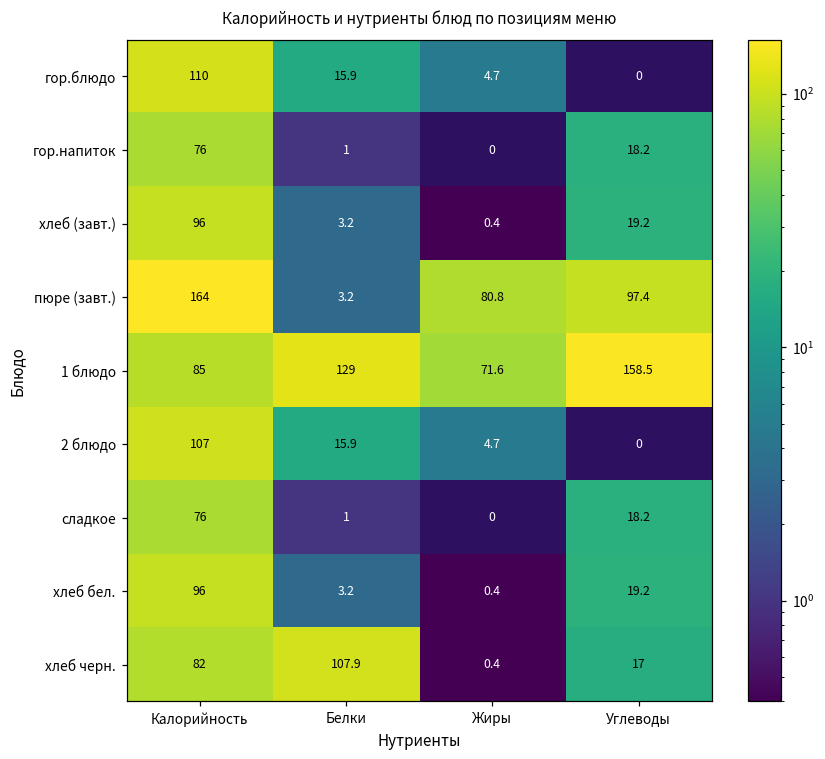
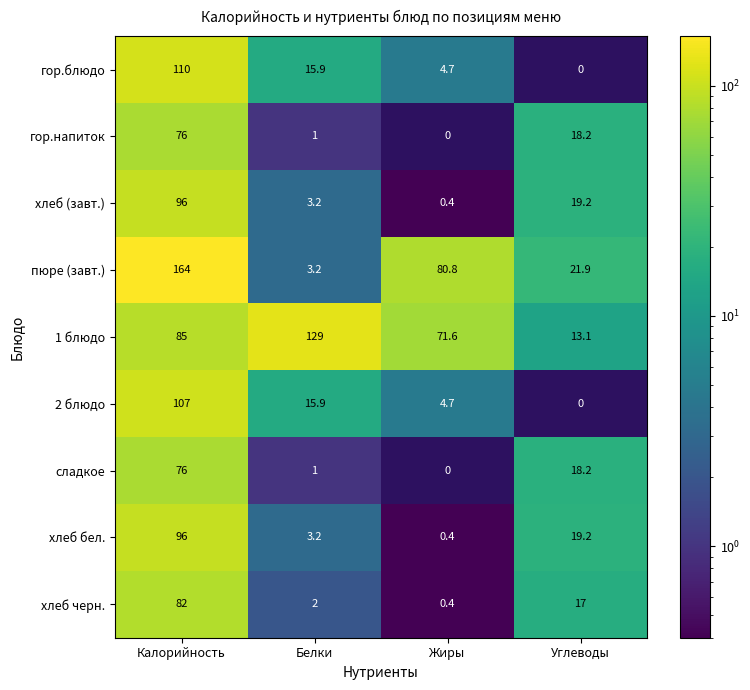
  {
    "гор.блюдо": {
      "Калорийность": 110,
      "Белки": 15.9,
      "Жиры": 4.7
    },
    "гор.напиток": {
      "Калорийность": 76,
      "Белки": 1,
      "Углеводы": 18.2
    },
    "хлеб (завт.)": {
      "Калорийность": 96,
      "Белки": 3.2,
      "Жиры": 0.4,
      "Углеводы": 19.2
    },
    "пюре (завт.)": {
      "Калорийность": 164,
      "Белки": 3.2,
      "Жиры": 80.8,
-     "Углеводы": 97.4
+     "Углеводы": 21.9
    },
    "1 блюдо": {
      "Калорийность": 85,
      "Белки": 129,
      "Жиры": 71.6,
-     "Углеводы": 158.5
+     "Углеводы": 13.1
    },
    "2 блюдо": {
      "Калорийность": 107,
      "Белки": 15.9,
      "Жиры": 4.7
    },
    "сладкое": {
      "Калорийность": 76,
      "Белки": 1,
      "Углеводы": 18.2
    },
    "хлеб бел.": {
      "Калорийность": 96,
      "Белки": 3.2,
      "Жиры": 0.4,
      "Углеводы": 19.2
    },
    "хлеб черн.": {
      "Калорийность": 82,
-     "Белки": 107.9,
+     "Белки": 2,
      "Жиры": 0.4,
      "Углеводы": 17
    }
  }
